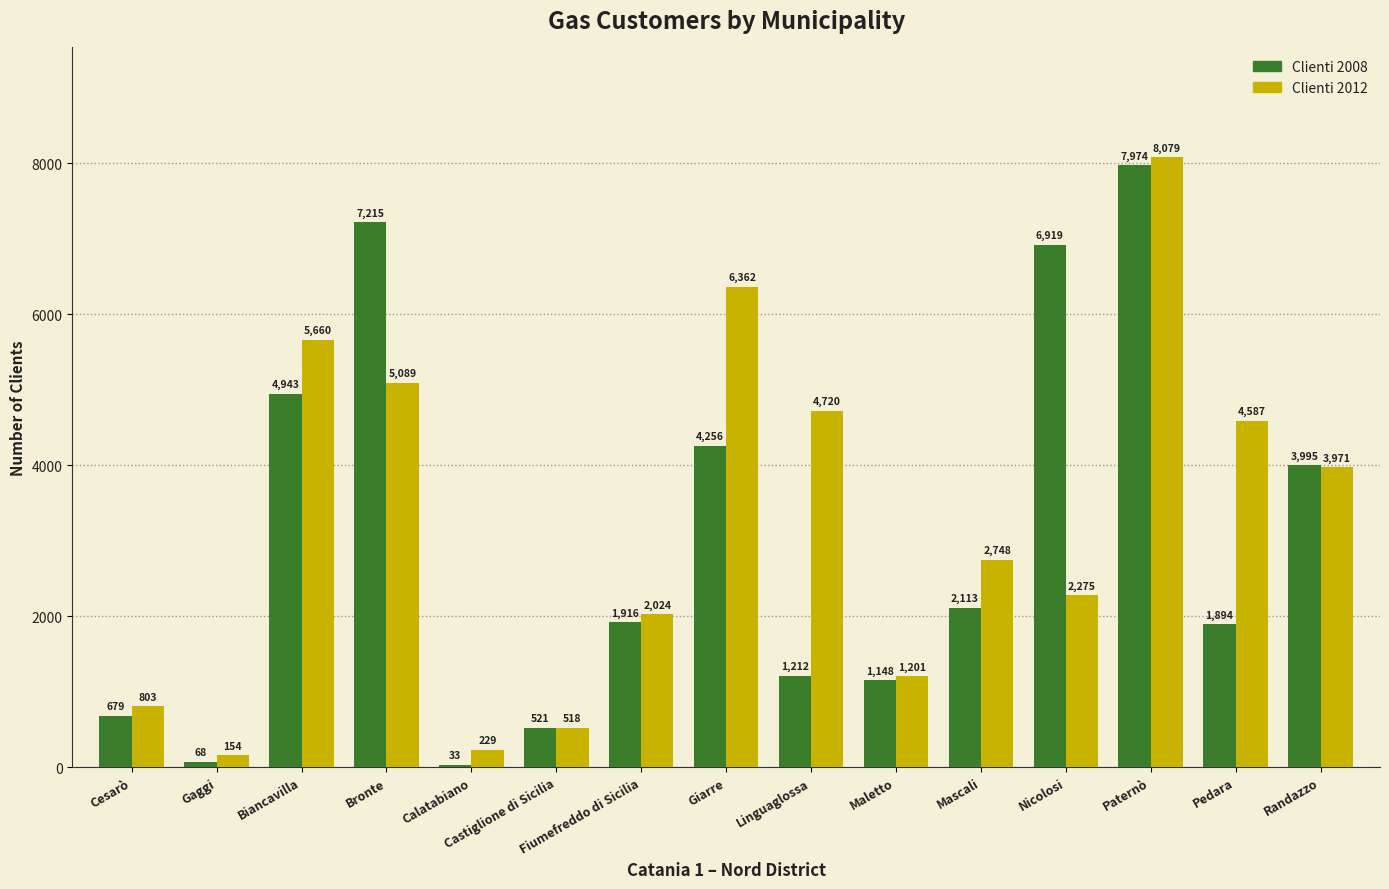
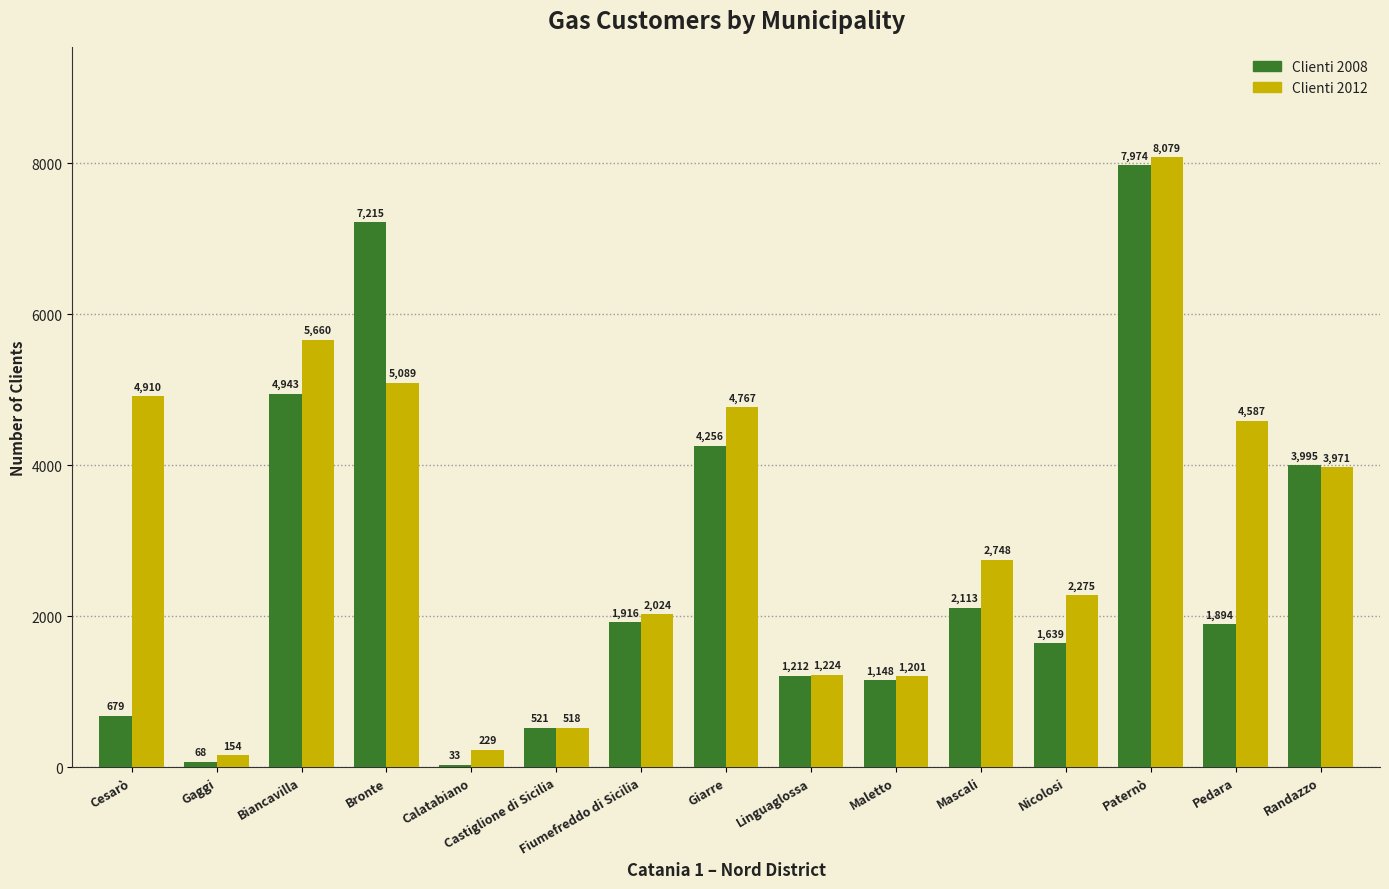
  {
    "Clienti 2008": {
      "Cesarò": "679",
      "Gaggi": "68",
      "Biancavilla": "4,943",
      "Bronte": "7,215",
      "Calatabiano": "33",
      "Castiglione di Sicilia": "521",
      "Fiumefreddo di Sicilia": "1,916",
      "Giarre": "4,256",
      "Linguaglossa": "1,212",
      "Maletto": "1,148",
      "Mascali": "2,113",
-     "Nicolosi": "6,919",
+     "Nicolosi": "1,639",
      "Paternò": "7,974",
      "Pedara": "1,894",
      "Randazzo": "3,995"
    },
    "Clienti 2012": {
-     "Cesarò": "803",
+     "Cesarò": "4,910",
      "Gaggi": "154",
      "Biancavilla": "5,660",
      "Bronte": "5,089",
      "Calatabiano": "229",
      "Castiglione di Sicilia": "518",
      "Fiumefreddo di Sicilia": "2,024",
-     "Giarre": "6,362",
-     "Linguaglossa": "4,720",
+     "Giarre": "4,767",
+     "Linguaglossa": "1,224",
      "Maletto": "1,201",
      "Mascali": "2,748",
      "Nicolosi": "2,275",
      "Paternò": "8,079",
      "Pedara": "4,587",
      "Randazzo": "3,971"
    }
  }
